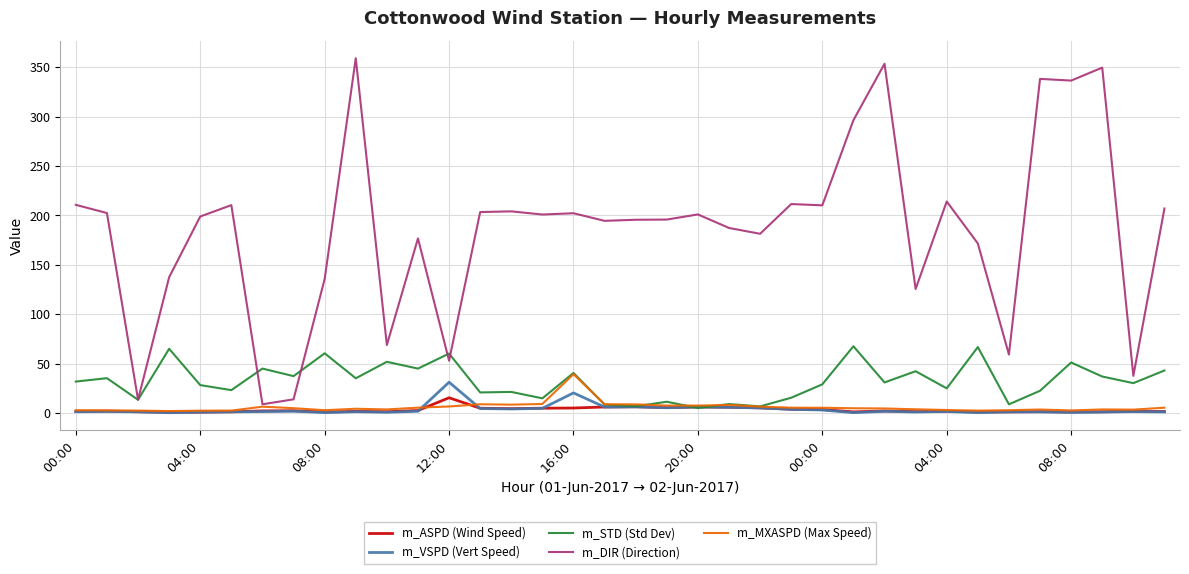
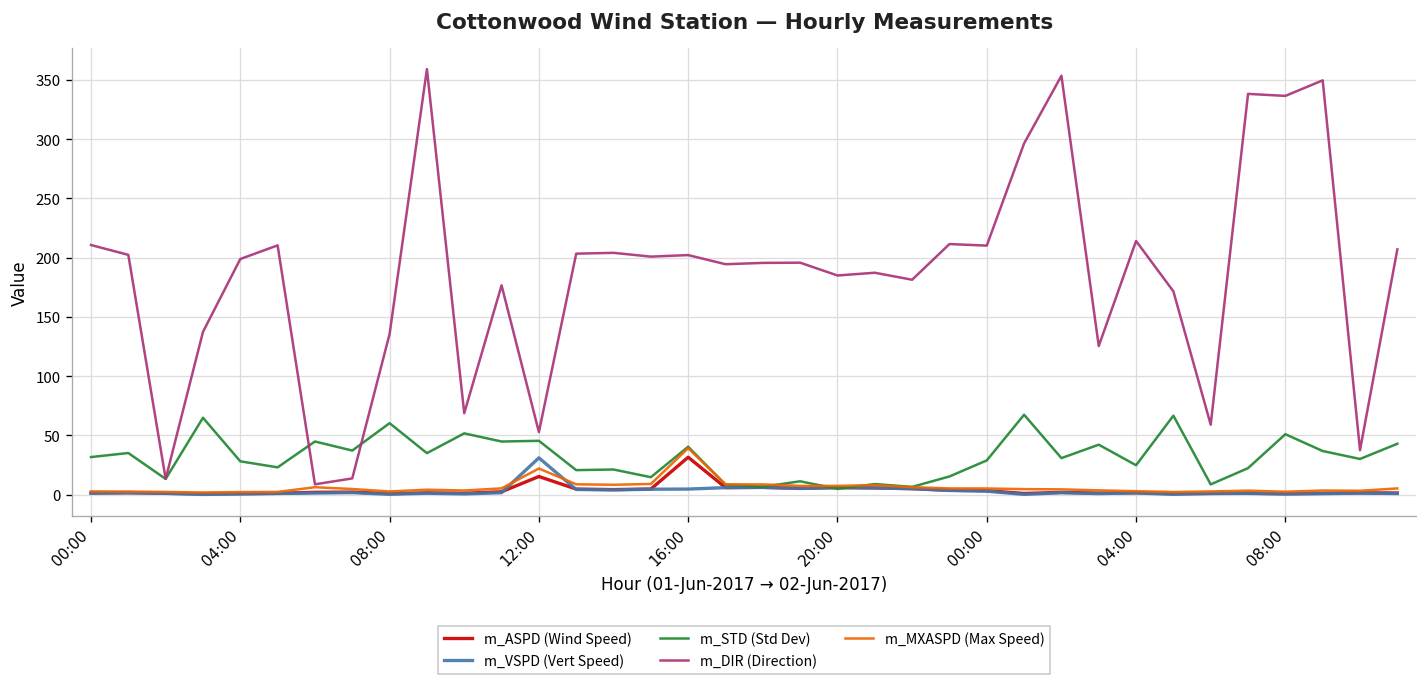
  {
    "m_ASPD (Wind Speed)": {
      "12:00": 20,
-     "16:00": 10
+     "16:00": 30
    },
    "m_VSPD (Vert Speed)": {
      "12:00": 30,
-     "16:00": 20
+     "16:00": 0
    },
    "m_STD (Std Dev)": {
-     "12:00": 60
+     "12:00": 50
    },
    "m_DIR (Direction)": {
      "12:00": 50,
      "16:00": 200,
-     "20:00": 200
+     "20:00": 190
    },
    "m_MXASPD (Max Speed)": {
-     "12:00": 10
+     "12:00": 20
    }
  }
